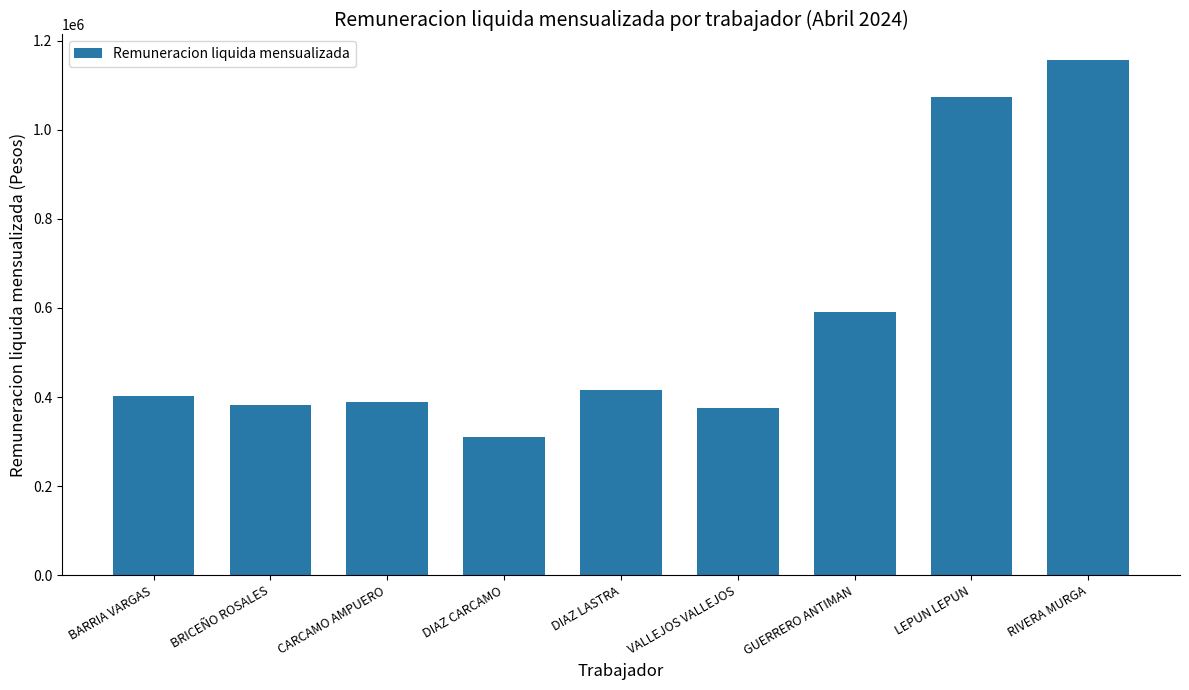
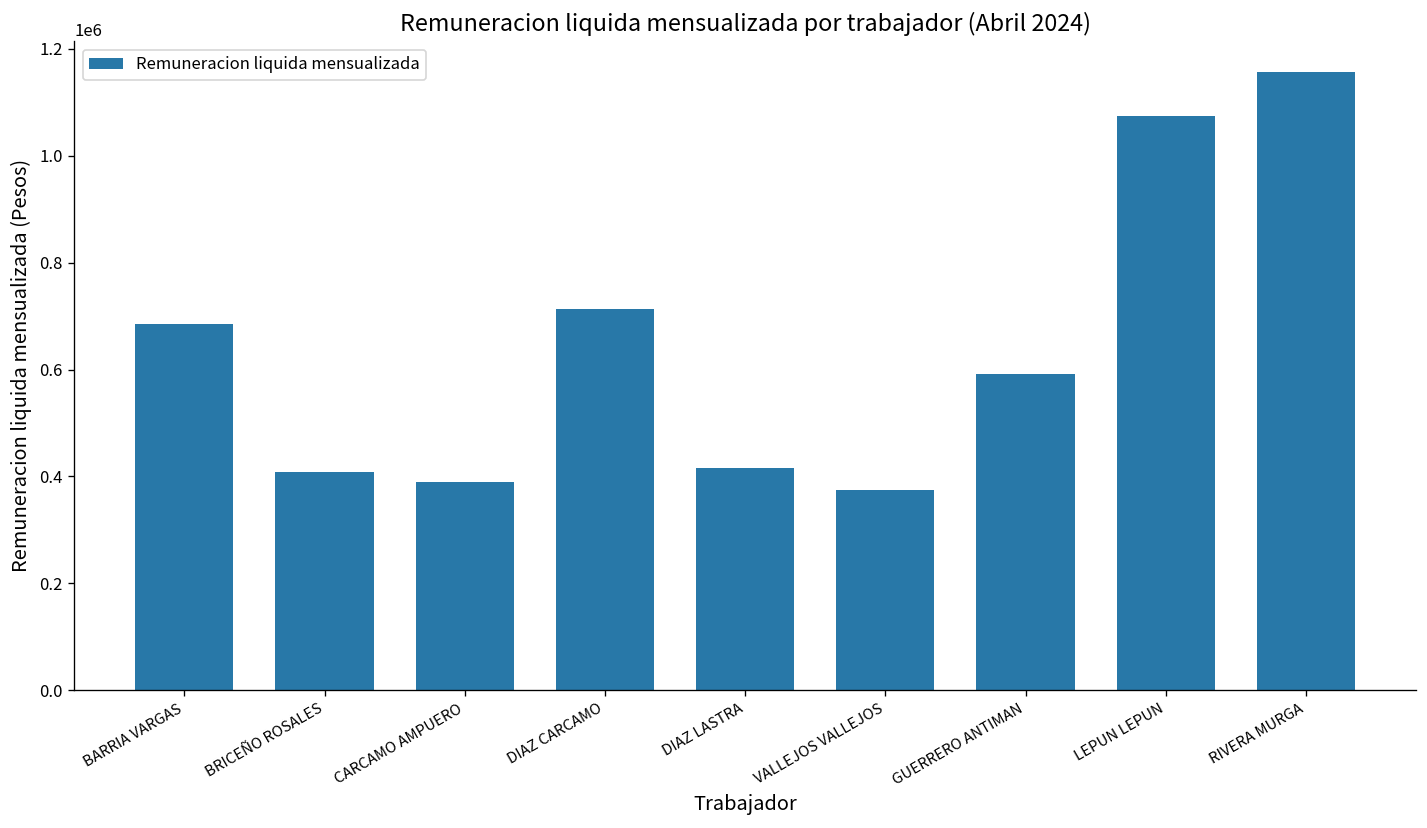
  {
-   "BARRIA VARGAS": 400000,
-   "BRICEÑO ROSALES": 380000,
+   "BARRIA VARGAS": 690000,
+   "BRICEÑO ROSALES": 410000,
    "CARCAMO AMPUERO": 390000,
-   "DIAZ CARCAMO": 310000,
+   "DIAZ CARCAMO": 710000,
    "DIAZ LASTRA": 420000,
    "VALLEJOS VALLEJOS": 370000,
    "GUERRERO ANTIMAN": 590000,
    "LEPUN LEPUN": 1070000,
    "RIVERA MURGA": 1160000
  }
